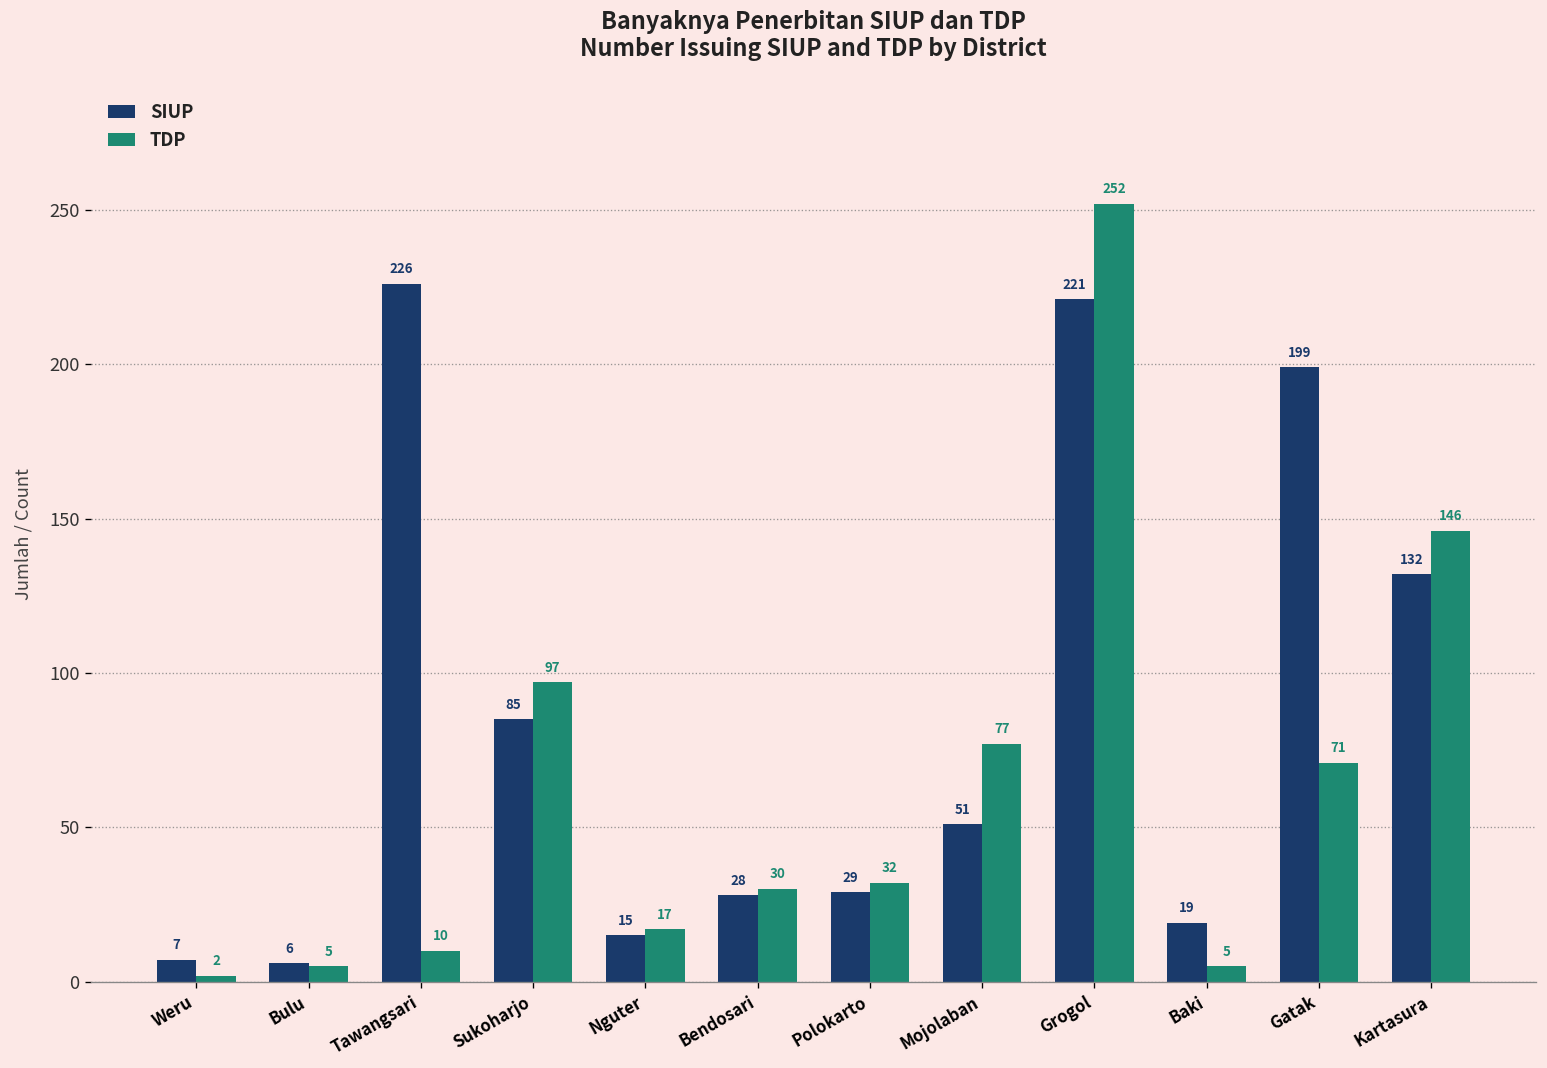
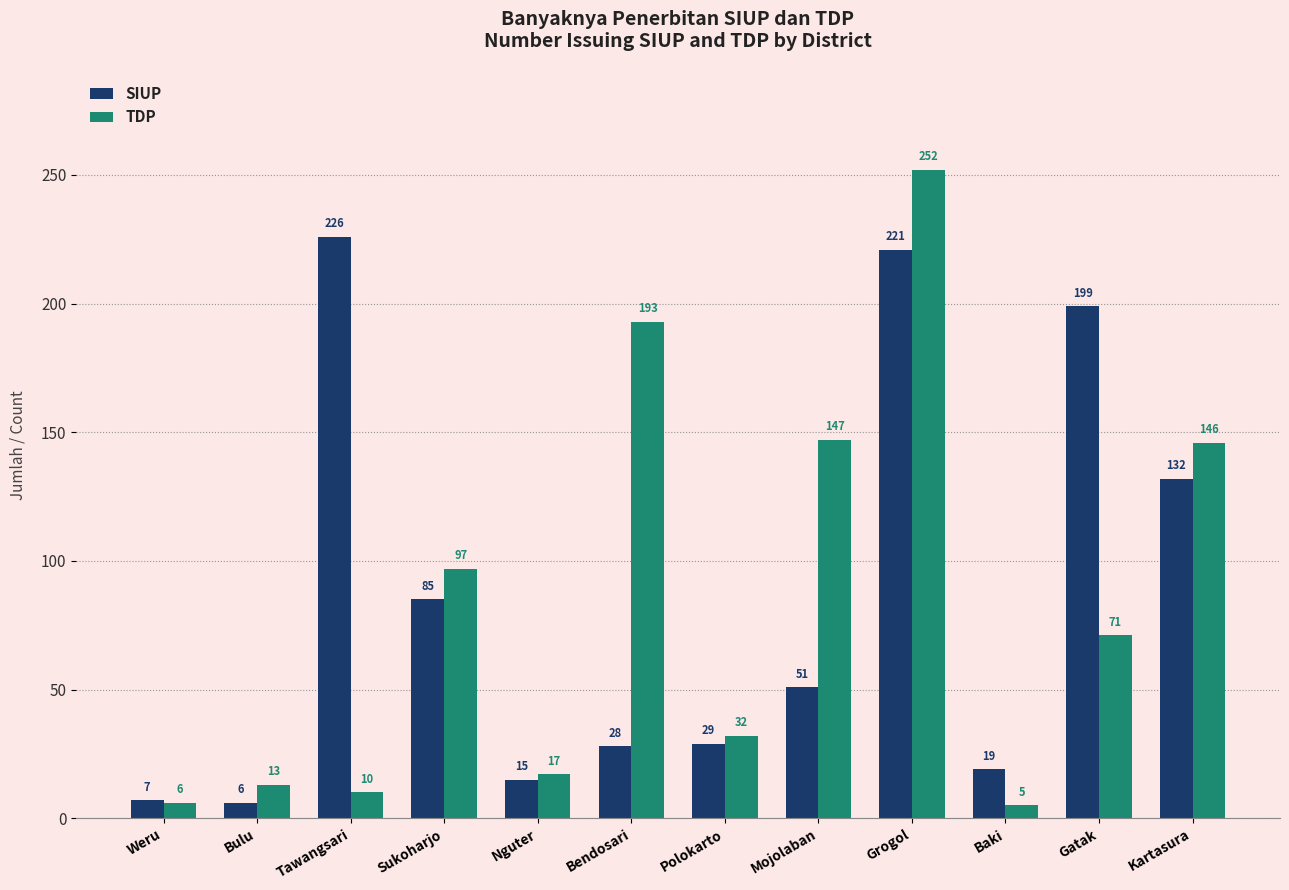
  {
    "SIUP": {
      "Weru": 7,
      "Bulu": 6,
      "Tawangsari": 226,
      "Sukoharjo": 85,
      "Nguter": 15,
      "Bendosari": 28,
      "Polokarto": 29,
      "Mojolaban": 51,
      "Grogol": 221,
      "Baki": 19,
      "Gatak": 199,
      "Kartasura": 132
    },
    "TDP": {
-     "Weru": 2,
-     "Bulu": 5,
+     "Weru": 6,
+     "Bulu": 13,
      "Tawangsari": 10,
      "Sukoharjo": 97,
      "Nguter": 17,
-     "Bendosari": 30,
+     "Bendosari": 193,
      "Polokarto": 32,
-     "Mojolaban": 77,
+     "Mojolaban": 147,
      "Grogol": 252,
      "Baki": 5,
      "Gatak": 71,
      "Kartasura": 146
    }
  }
